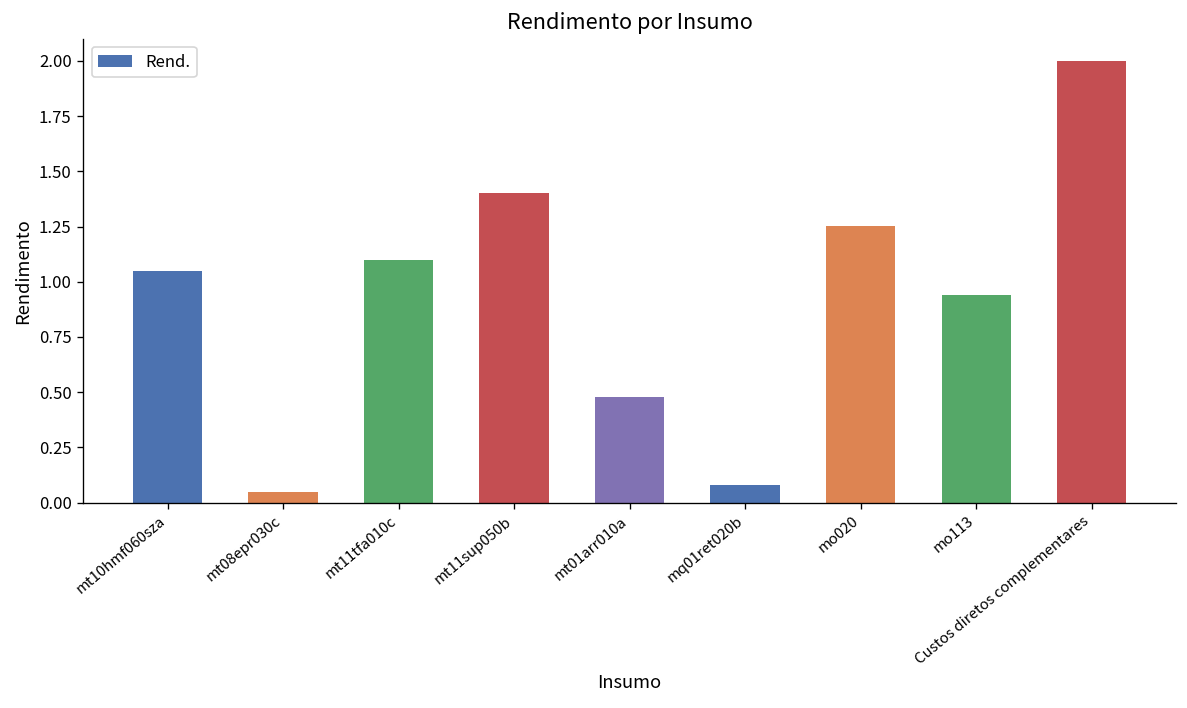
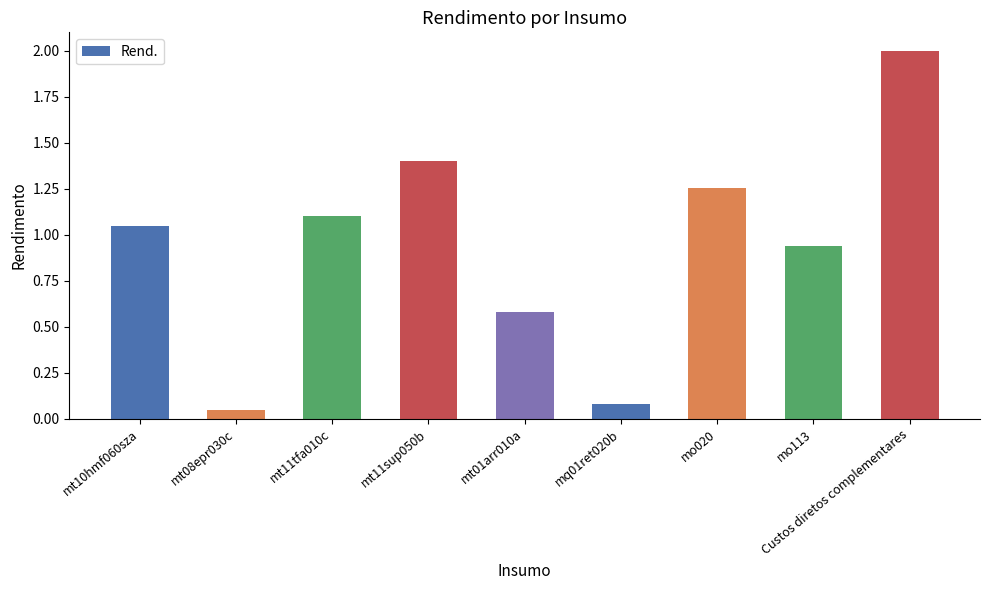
  {
    "mt10hmf060sza": 1.05,
    "mt08epr030c": 0.05,
    "mt11tfa010c": 1.10,
    "mt11sup050b": 1.40,
-   "mt01arr010a": 0.48,
+   "mt01arr010a": 0.58,
    "mq01ret020b": 0.08,
    "mo020": 1.25,
    "mo113": 0.94,
    "Custos diretos complementares": 2.00
  }
